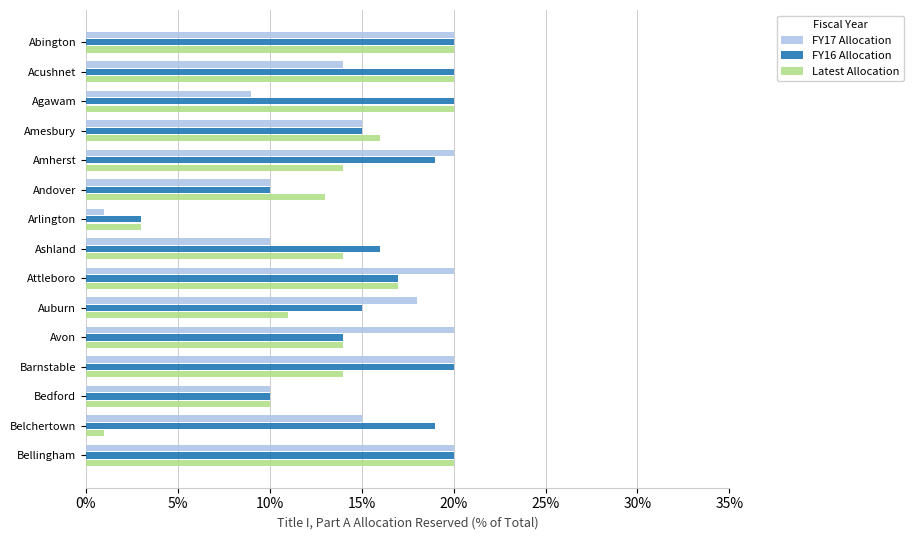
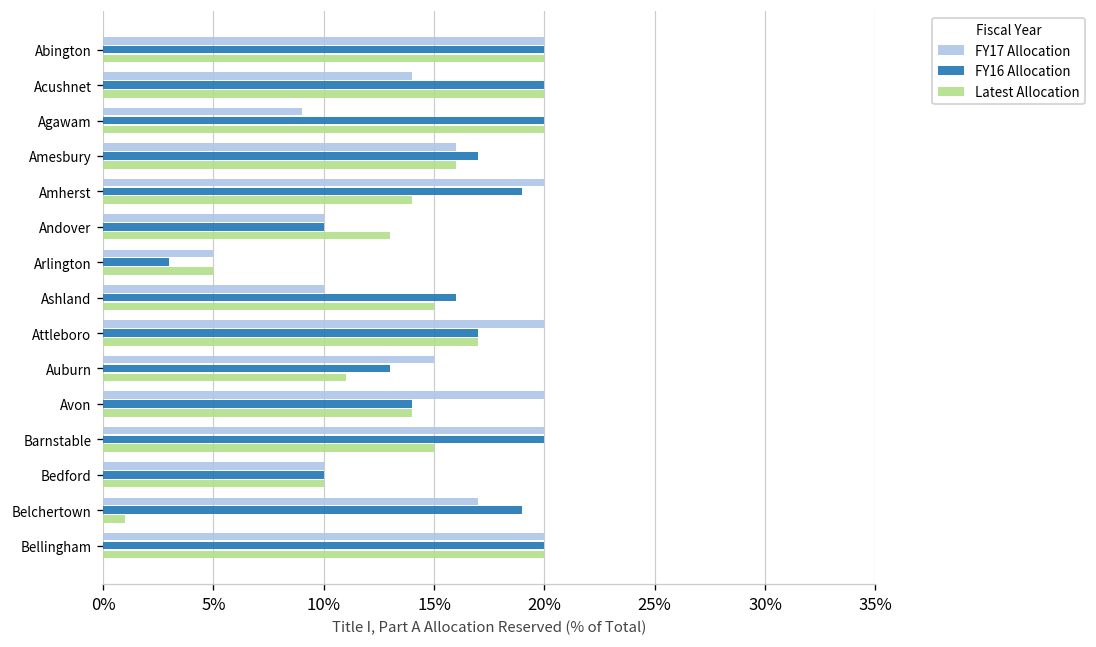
  {
    "FY17 Allocation": {
      "Abington": "20.0%",
      "Acushnet": "14.0%",
      "Agawam": "9.0%",
-     "Amesbury": "15.0%",
+     "Amesbury": "16.0%",
      "Amherst": "20.0%",
      "Andover": "10.0%",
-     "Arlington": "1.0%",
+     "Arlington": "5.0%",
      "Ashland": "10.0%",
      "Attleboro": "20.0%",
-     "Auburn": "18.0%",
+     "Auburn": "15.0%",
      "Avon": "20.0%",
      "Barnstable": "20.0%",
      "Bedford": "10.0%",
-     "Belchertown": "15.0%",
+     "Belchertown": "17.0%",
      "Bellingham": "20.0%"
    },
    "FY16 Allocation": {
      "Abington": "20.0%",
      "Acushnet": "20.0%",
      "Agawam": "20.0%",
-     "Amesbury": "15.0%",
+     "Amesbury": "17.0%",
      "Amherst": "19.0%",
      "Andover": "10.0%",
      "Arlington": "3.0%",
      "Ashland": "16.0%",
      "Attleboro": "17.0%",
-     "Auburn": "15.0%",
+     "Auburn": "13.0%",
      "Avon": "14.0%",
      "Barnstable": "20.0%",
      "Bedford": "10.0%",
      "Belchertown": "19.0%",
      "Bellingham": "20.0%"
    },
    "Latest Allocation": {
      "Abington": "20.0%",
      "Acushnet": "20.0%",
      "Agawam": "20.0%",
      "Amesbury": "16.0%",
      "Amherst": "14.0%",
      "Andover": "13.0%",
-     "Arlington": "3.0%",
-     "Ashland": "14.0%",
+     "Arlington": "5.0%",
+     "Ashland": "15.0%",
      "Attleboro": "17.0%",
      "Auburn": "11.0%",
      "Avon": "14.0%",
-     "Barnstable": "14.0%",
+     "Barnstable": "15.0%",
      "Bedford": "10.0%",
      "Belchertown": "1.0%",
      "Bellingham": "20.0%"
    }
  }
